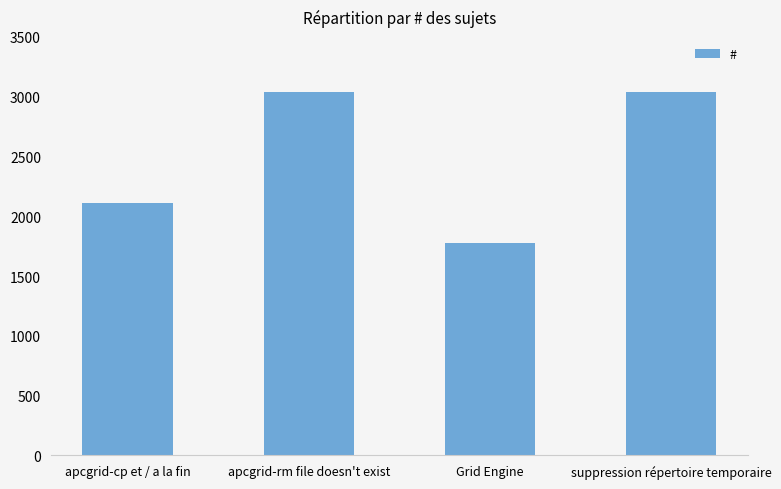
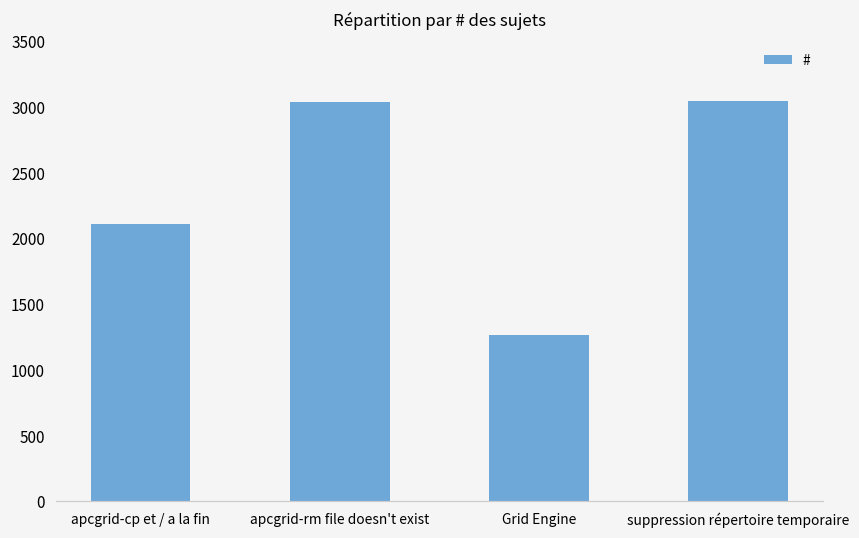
  {
    "apcgrid-cp et / a la fin": 2110,
    "apcgrid-rm file doesn't exist": 3040,
-   "Grid Engine": 1770,
+   "Grid Engine": 1260,
    "suppression répertoire temporaire": 3040
  }
